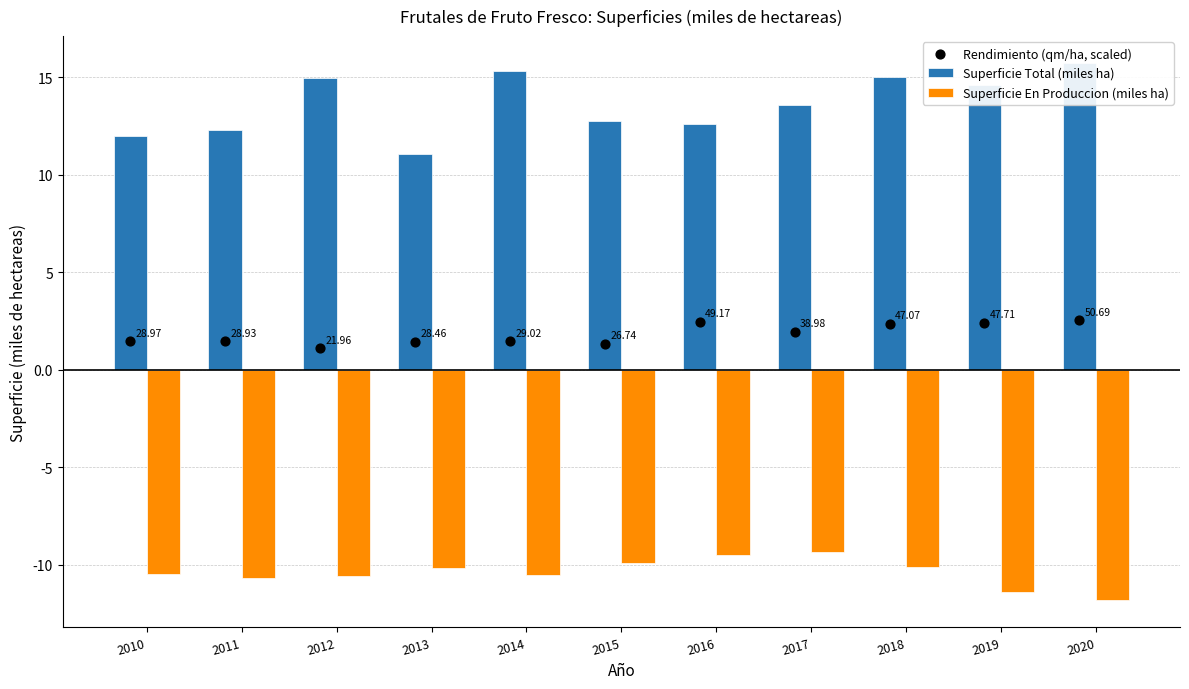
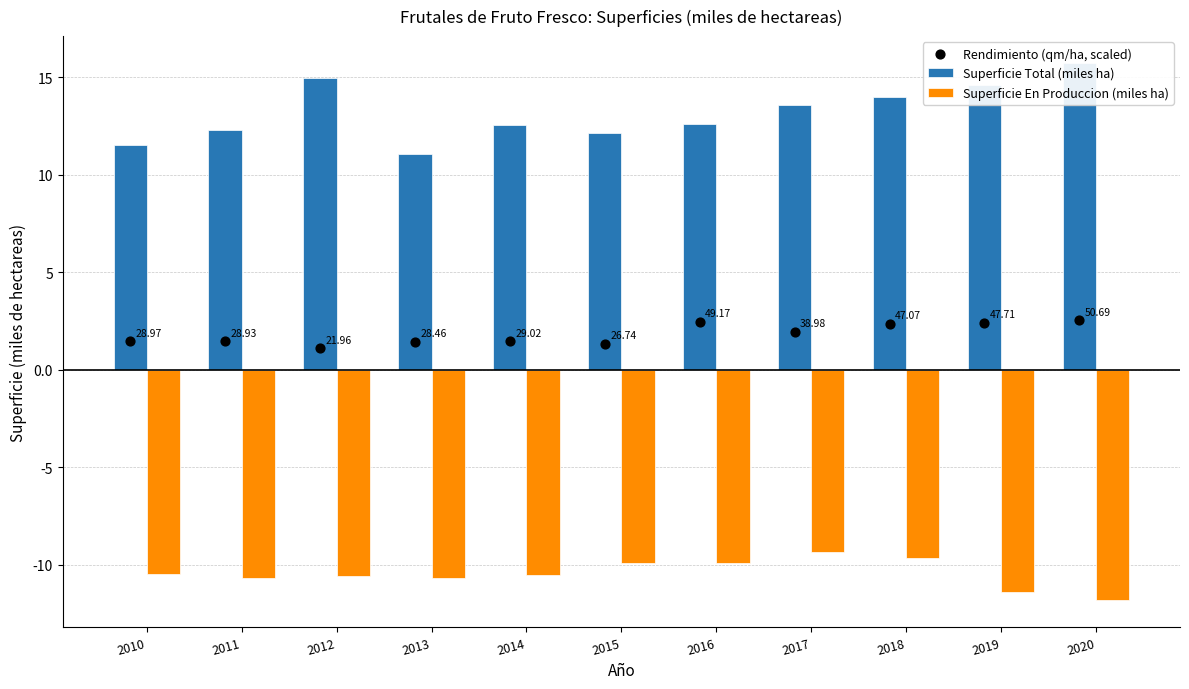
  {
    "Superficie Total (miles ha)": {
-     "2010": 12.0,
+     "2010": 11.5,
      "2011": 12.3,
      "2012": 15.0,
      "2013": 11.0,
-     "2014": 15.3,
-     "2015": 12.8,
+     "2014": 12.5,
+     "2015": 12.1,
      "2016": 12.6,
      "2017": 13.6,
-     "2018": 15.0
+     "2018": 14.0
    },
    "Superficie En Produccion (miles ha)": {
      "2010": -10.5,
      "2011": -10.7,
      "2012": -10.6,
-     "2013": -10.2,
+     "2013": -10.7,
      "2014": -10.5,
      "2015": -9.9,
-     "2016": -9.5,
+     "2016": -9.9,
      "2017": -9.3,
-     "2018": -10.1,
+     "2018": -9.6,
      "2019": -11.4,
      "2020": -11.8
    }
  }
